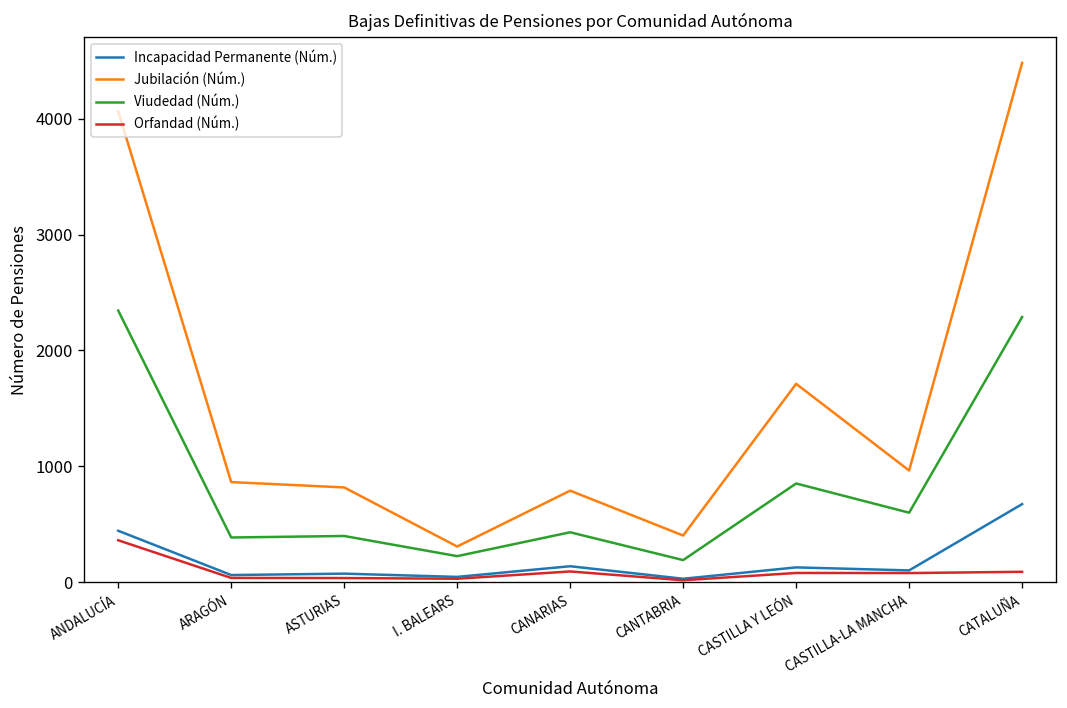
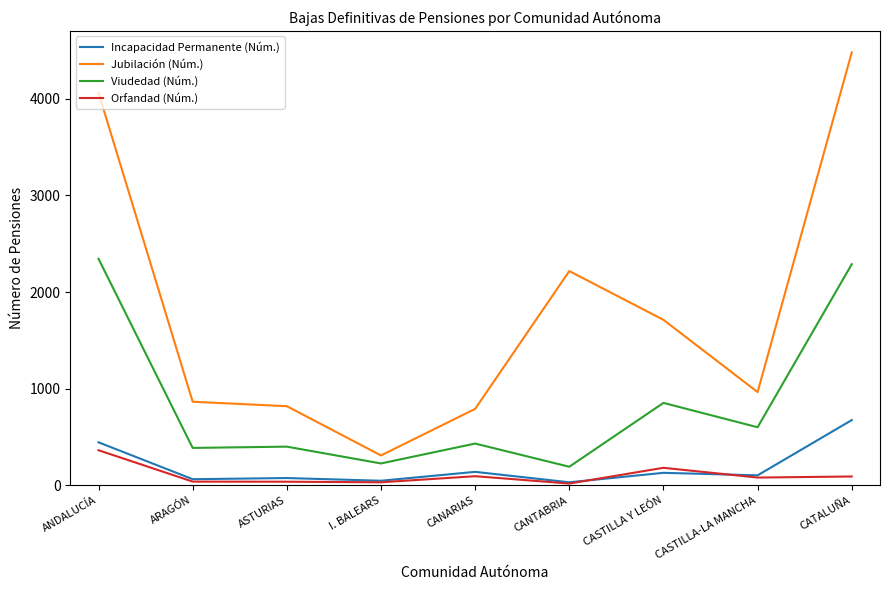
  {
    "Incapacidad Permanente (Núm.)": {
      "ANDALUCÍA": 400,
      "ASTURIAS": 100,
      "CANARIAS": 100,
      "CASTILLA Y LEÓN": 100,
      "CATALUÑA": 700
    },
    "Jubilación (Núm.)": {
      "ARAGÓN": 900,
      "ASTURIAS": 800,
      "I. BALEARS": 300,
      "CANARIAS": 800,
-     "CANTABRIA": 400,
+     "CANTABRIA": 2200,
      "CASTILLA Y LEÓN": 1700,
      "CASTILLA-LA MANCHA": 1000,
      "CATALUÑA": 4500
    },
    "Viudedad (Núm.)": {
      "ANDALUCÍA": 2300,
      "ARAGÓN": 400,
      "ASTURIAS": 400,
      "I. BALEARS": 200,
      "CANARIAS": 400,
      "CANTABRIA": 200,
      "CASTILLA Y LEÓN": 900,
      "CASTILLA-LA MANCHA": 600,
      "CATALUÑA": 2300
    },
    "Orfandad (Núm.)": {
      "ANDALUCÍA": 400,
      "ASTURIAS": 0,
      "CANARIAS": 100,
-     "CASTILLA Y LEÓN": 100,
+     "CASTILLA Y LEÓN": 200,
      "CATALUÑA": 100
    }
  }
